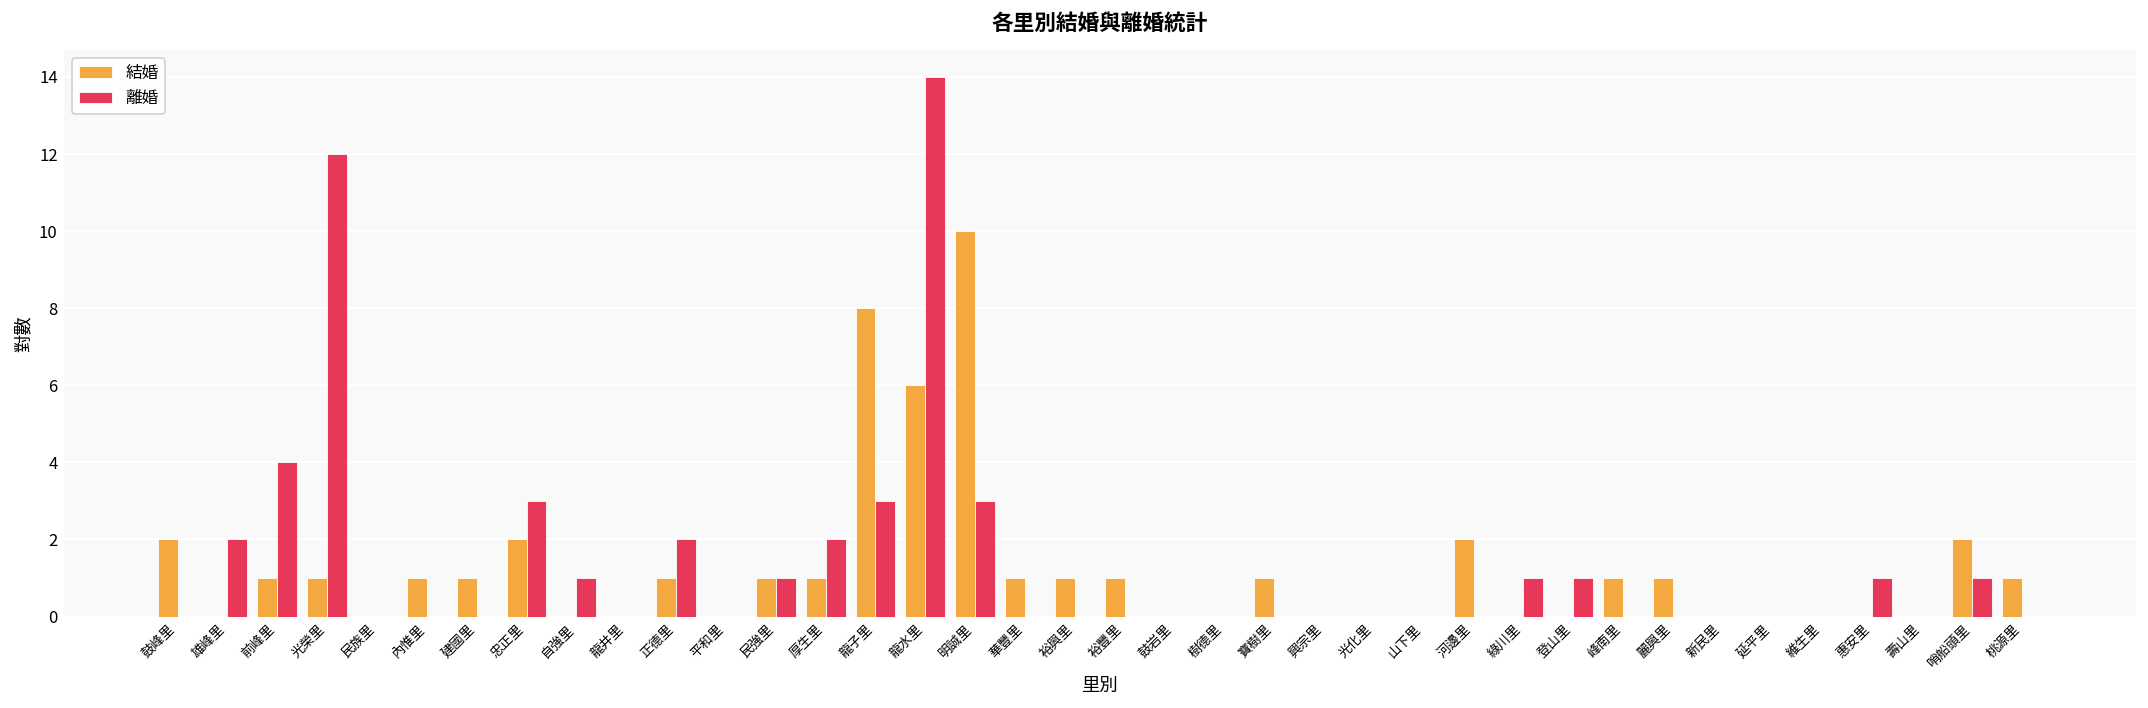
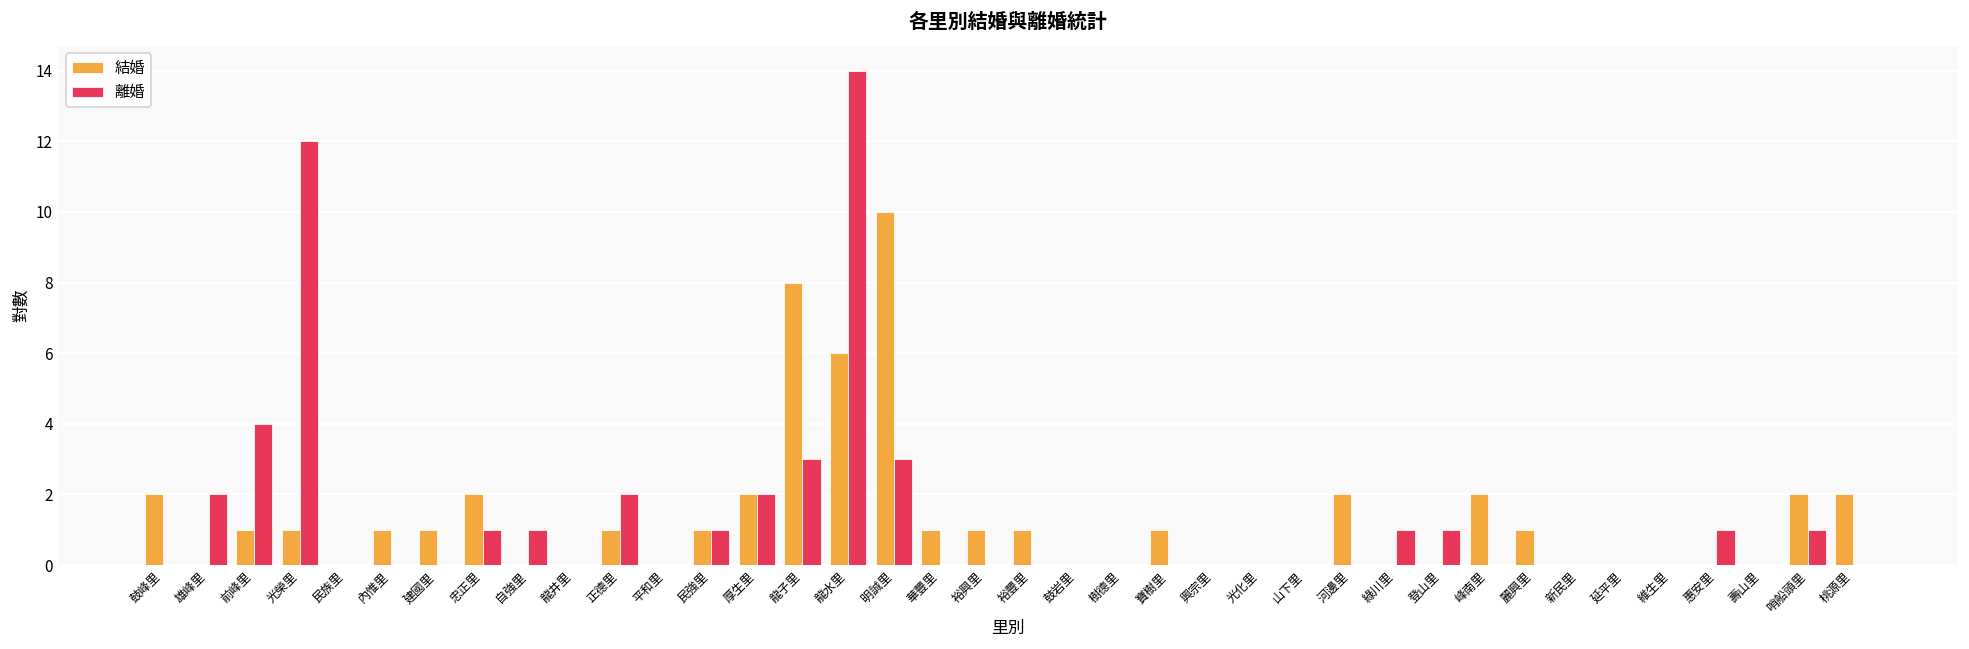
  {
    "結婚": {
      "鼓峰里": 2,
      "雄峰里": 0,
      "前峰里": 1,
      "光榮里": 1,
      "民族里": 0,
      "內惟里": 1,
      "建國里": 1,
      "忠正里": 2,
      "自強里": 0,
      "龍井里": 0,
      "正德里": 1,
      "平和里": 0,
      "民強里": 1,
-     "厚生里": 1,
+     "厚生里": 2,
      "龍子里": 8,
      "龍水里": 6,
      "明誠里": 10,
      "華豐里": 1,
      "裕興里": 1,
      "裕豐里": 1,
      "鼓岩里": 0,
      "樹德里": 0,
      "寶樹里": 1,
      "興宗里": 0,
      "光化里": 0,
      "山下里": 0,
      "河邊里": 2,
      "綠川里": 0,
      "登山里": 0,
-     "峰南里": 1,
+     "峰南里": 2,
      "麗興里": 1,
      "新民里": 0,
      "延平里": 0,
      "維生里": 0,
      "惠安里": 0,
      "壽山里": 0,
      "哨船頭里": 2,
-     "桃源里": 1
+     "桃源里": 2
    },
    "離婚": {
      "鼓峰里": 0,
      "雄峰里": 2,
      "前峰里": 4,
      "光榮里": 12,
      "民族里": 0,
      "內惟里": 0,
      "建國里": 0,
-     "忠正里": 3,
+     "忠正里": 1,
      "自強里": 1,
      "龍井里": 0,
      "正德里": 2,
      "平和里": 0,
      "民強里": 1,
      "厚生里": 2,
      "龍子里": 3,
      "龍水里": 14,
      "明誠里": 3,
      "華豐里": 0,
      "裕興里": 0,
      "裕豐里": 0,
      "鼓岩里": 0,
      "樹德里": 0,
      "寶樹里": 0,
      "興宗里": 0,
      "光化里": 0,
      "山下里": 0,
      "河邊里": 0,
      "綠川里": 1,
      "登山里": 1,
      "峰南里": 0,
      "麗興里": 0,
      "新民里": 0,
      "延平里": 0,
      "維生里": 0,
      "惠安里": 1,
      "壽山里": 0,
      "哨船頭里": 1,
      "桃源里": 0
    }
  }
